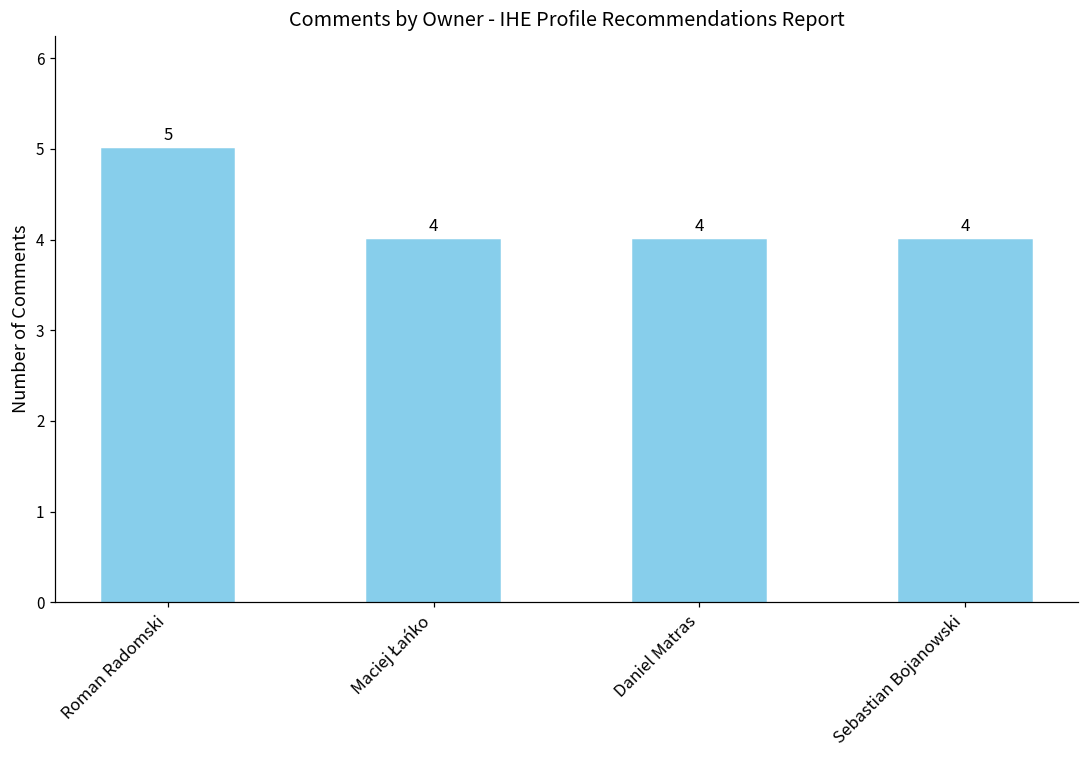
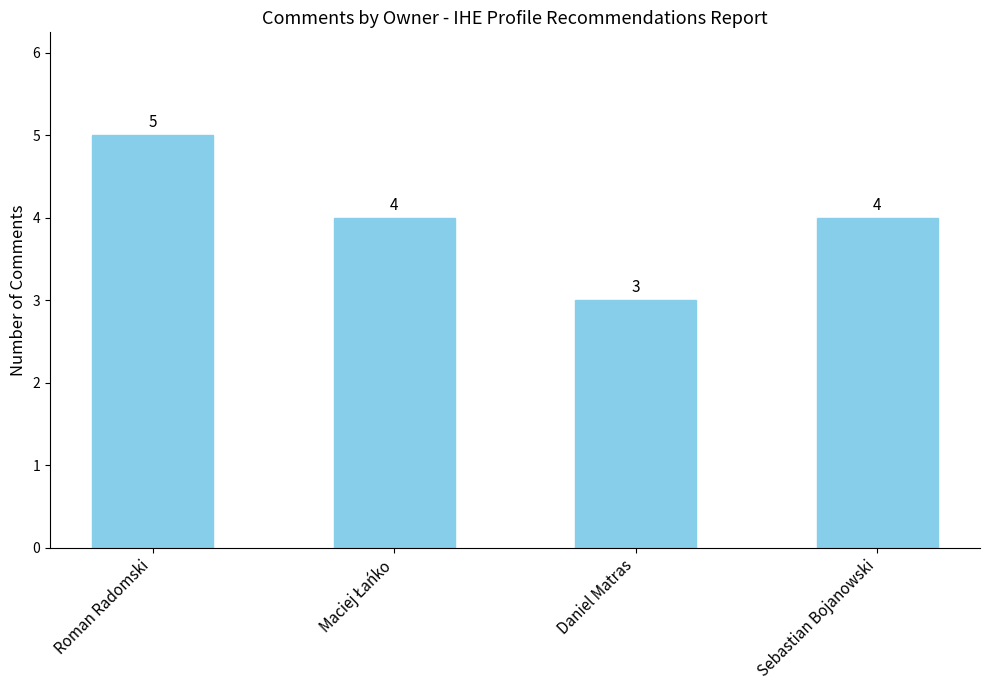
  {
    "Roman Radomski": 5,
    "Maciej Łańko": 4,
-   "Daniel Matras": 4,
+   "Daniel Matras": 3,
    "Sebastian Bojanowski": 4
  }
